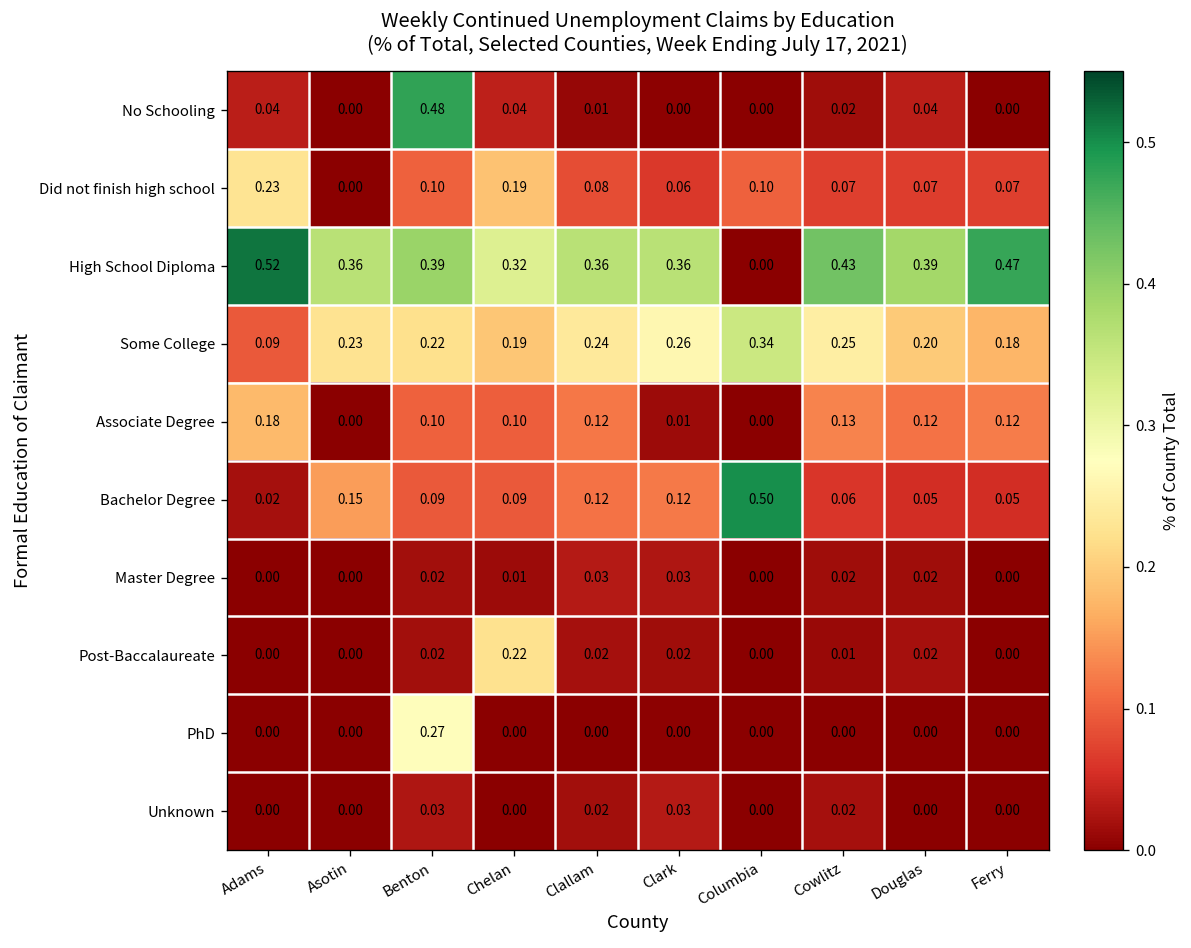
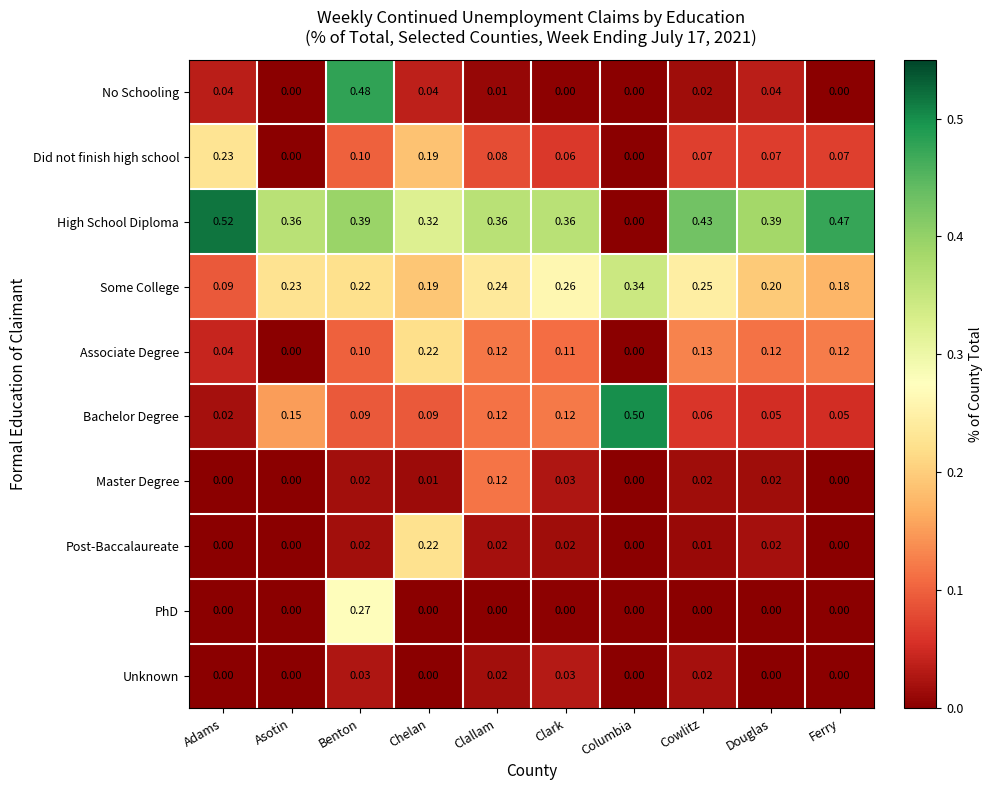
  {
    "No Schooling": {
      "Adams": 0.04,
      "Asotin": 0.00,
      "Benton": 0.48,
      "Chelan": 0.04,
      "Clallam": 0.01,
      "Clark": 0.00,
      "Columbia": 0.00,
      "Cowlitz": 0.02,
      "Douglas": 0.04,
      "Ferry": 0.00
    },
    "Did not finish high school": {
      "Adams": 0.23,
      "Asotin": 0.00,
      "Benton": 0.10,
      "Chelan": 0.19,
      "Clallam": 0.08,
      "Clark": 0.06,
-     "Columbia": 0.10,
+     "Columbia": 0.00,
      "Cowlitz": 0.07,
      "Douglas": 0.07,
      "Ferry": 0.07
    },
    "High School Diploma": {
      "Adams": 0.52,
      "Asotin": 0.36,
      "Benton": 0.39,
      "Chelan": 0.32,
      "Clallam": 0.36,
      "Clark": 0.36,
      "Columbia": 0.00,
      "Cowlitz": 0.43,
      "Douglas": 0.39,
      "Ferry": 0.47
    },
    "Some College": {
      "Adams": 0.09,
      "Asotin": 0.23,
      "Benton": 0.22,
      "Chelan": 0.19,
      "Clallam": 0.24,
      "Clark": 0.26,
      "Columbia": 0.34,
      "Cowlitz": 0.25,
      "Douglas": 0.20,
      "Ferry": 0.18
    },
    "Associate Degree": {
-     "Adams": 0.18,
+     "Adams": 0.04,
      "Asotin": 0.00,
      "Benton": 0.10,
-     "Chelan": 0.10,
+     "Chelan": 0.22,
      "Clallam": 0.12,
-     "Clark": 0.01,
+     "Clark": 0.11,
      "Columbia": 0.00,
      "Cowlitz": 0.13,
      "Douglas": 0.12,
      "Ferry": 0.12
    },
    "Bachelor Degree": {
      "Adams": 0.02,
      "Asotin": 0.15,
      "Benton": 0.09,
      "Chelan": 0.09,
      "Clallam": 0.12,
      "Clark": 0.12,
      "Columbia": 0.50,
      "Cowlitz": 0.06,
      "Douglas": 0.05,
      "Ferry": 0.05
    },
    "Master Degree": {
      "Adams": 0.00,
      "Asotin": 0.00,
      "Benton": 0.02,
      "Chelan": 0.01,
-     "Clallam": 0.03,
+     "Clallam": 0.12,
      "Clark": 0.03,
      "Columbia": 0.00,
      "Cowlitz": 0.02,
      "Douglas": 0.02,
      "Ferry": 0.00
    },
    "Post-Baccalaureate": {
      "Adams": 0.00,
      "Asotin": 0.00,
      "Benton": 0.02,
      "Chelan": 0.22,
      "Clallam": 0.02,
      "Clark": 0.02,
      "Columbia": 0.00,
      "Cowlitz": 0.01,
      "Douglas": 0.02,
      "Ferry": 0.00
    },
    "PhD": {
      "Adams": 0.00,
      "Asotin": 0.00,
      "Benton": 0.27,
      "Chelan": 0.00,
      "Clallam": 0.00,
      "Clark": 0.00,
      "Columbia": 0.00,
      "Cowlitz": 0.00,
      "Douglas": 0.00,
      "Ferry": 0.00
    },
    "Unknown": {
      "Adams": 0.00,
      "Asotin": 0.00,
      "Benton": 0.03,
      "Chelan": 0.00,
      "Clallam": 0.02,
      "Clark": 0.03,
      "Columbia": 0.00,
      "Cowlitz": 0.02,
      "Douglas": 0.00,
      "Ferry": 0.00
    }
  }
